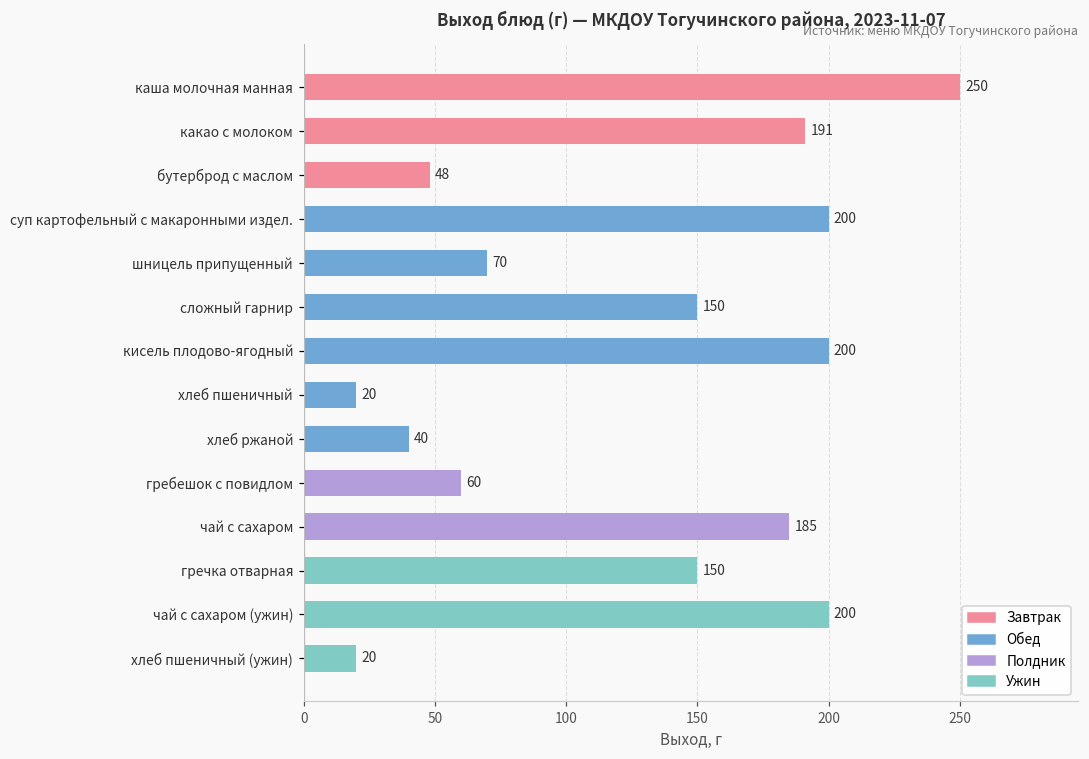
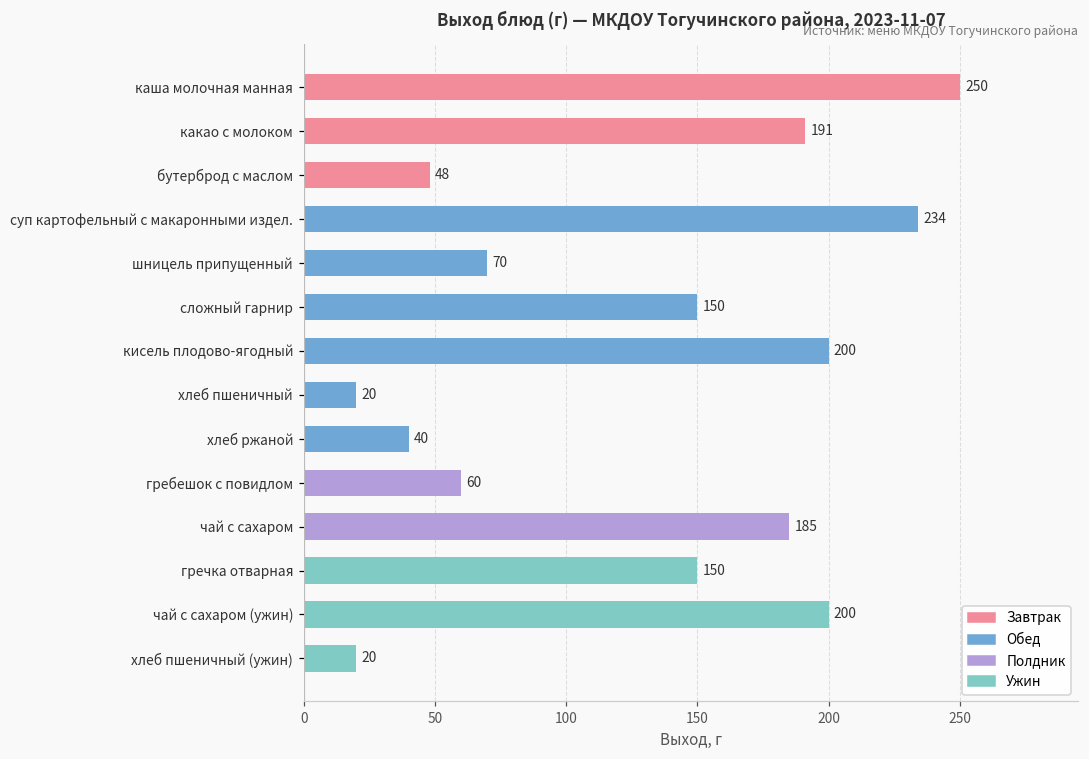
  {
    "каша молочная манная": 250,
    "какао с молоком": 191,
    "бутерброд с маслом": 48,
-   "суп картофельный с макаронными издел.": 200,
+   "суп картофельный с макаронными издел.": 234,
    "шницель припущенный": 70,
    "сложный гарнир": 150,
    "кисель плодово-ягодный": 200,
    "хлеб пшеничный": 20,
    "хлеб ржаной": 40,
    "гребешок с повидлом": 60,
    "чай с сахаром": 185,
    "гречка отварная": 150,
    "чай с сахаром (ужин)": 200,
    "хлеб пшеничный (ужин)": 20
  }
